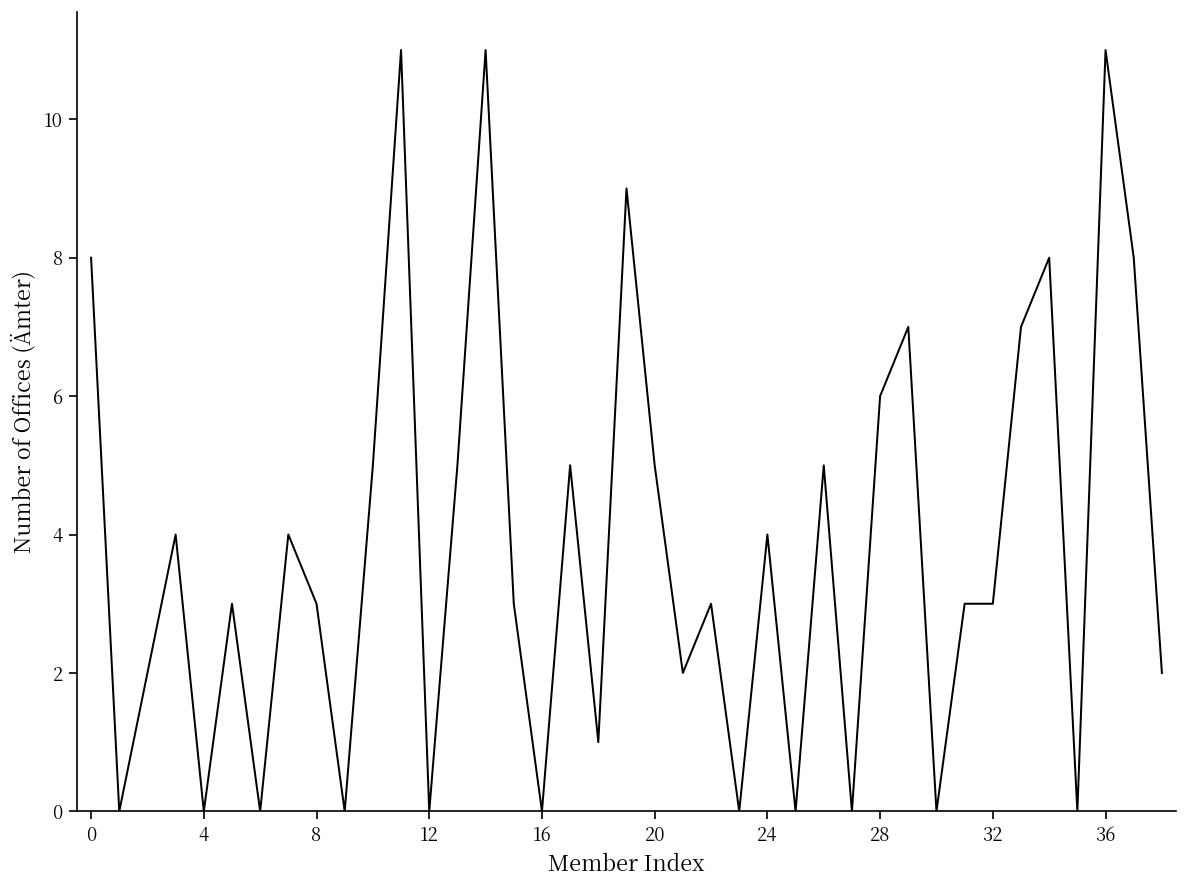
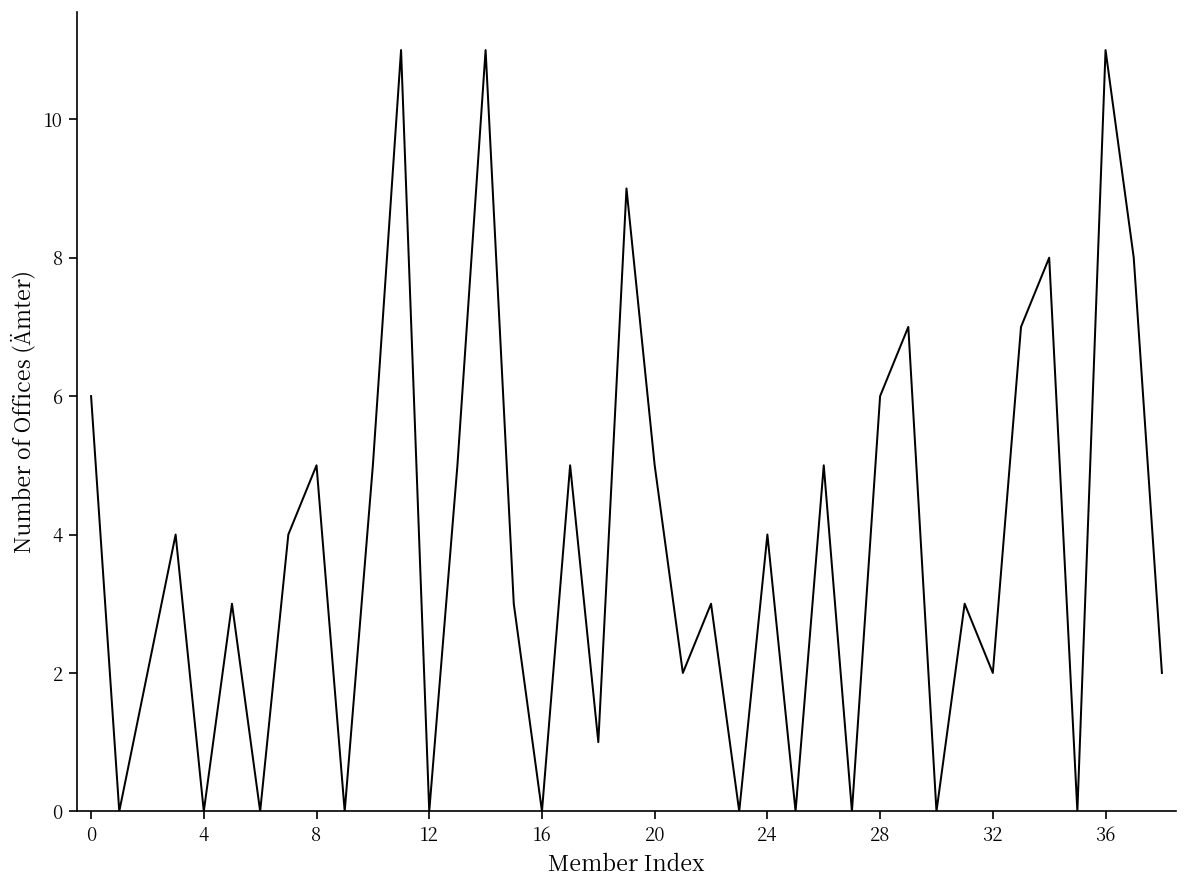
  {
-   "0": 8,
+   "0": 6,
    "4": 0,
-   "8": 3,
+   "8": 5,
    "12": 0,
    "16": 0,
    "20": 5,
    "24": 4,
    "28": 6,
-   "32": 3,
+   "32": 2,
    "36": 11
  }
